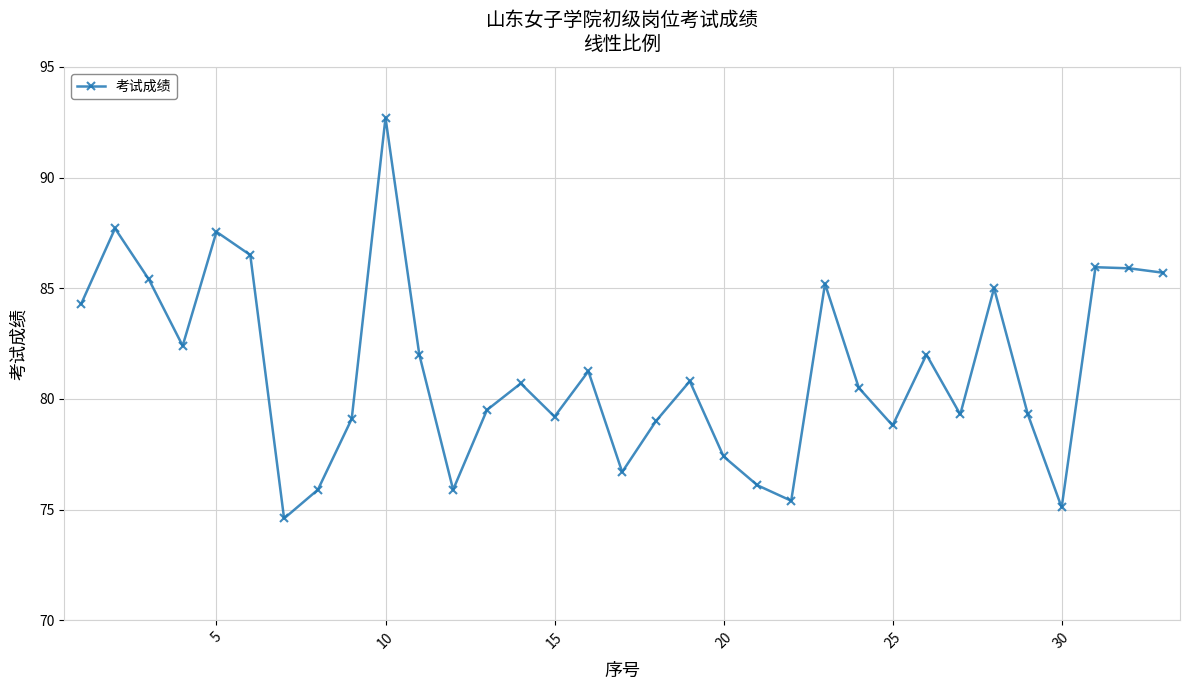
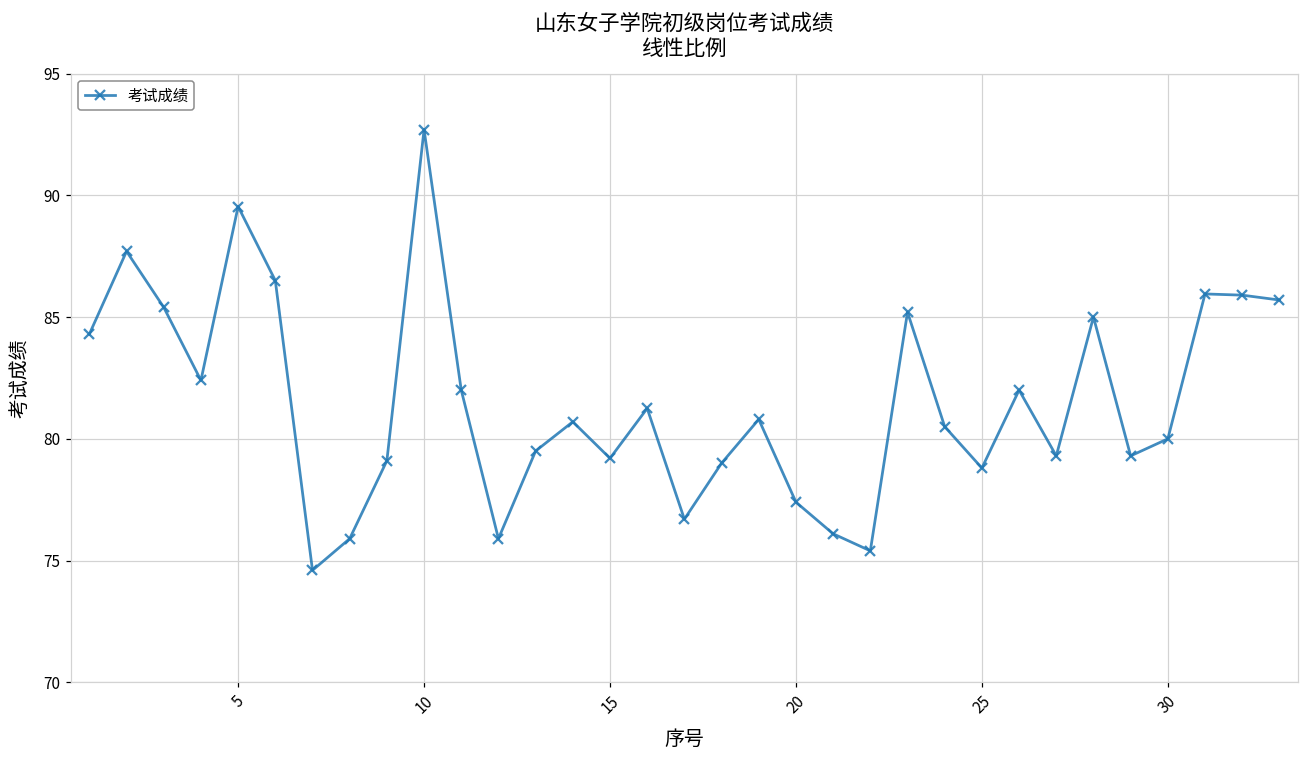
  {
-   "5": 87.6,
+   "5": 89.5,
    "10": 92.7,
    "15": 79.2,
    "20": 77.4,
    "25": 78.8,
-   "30": 75.1
+   "30": 80.0
  }
